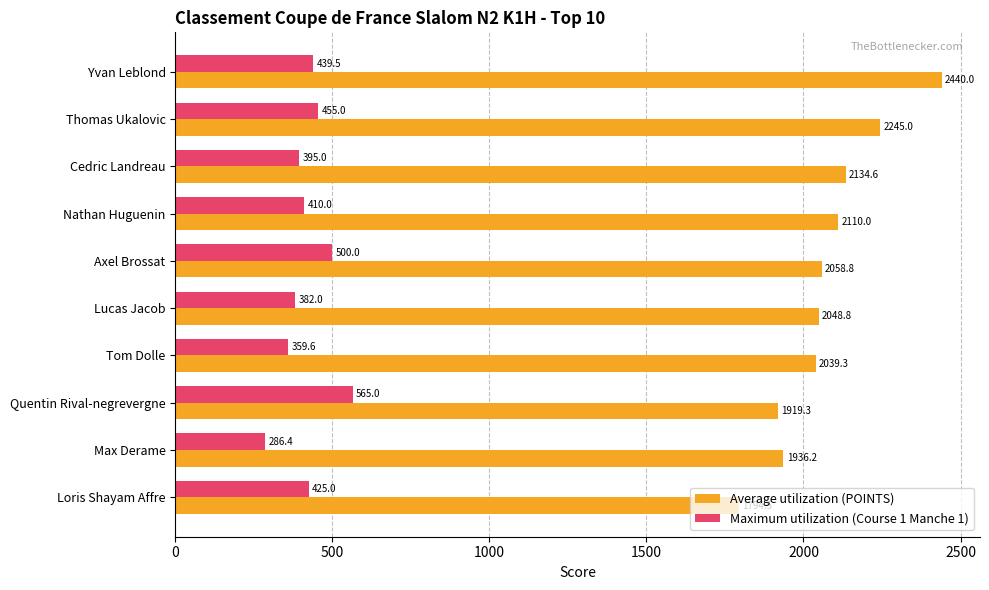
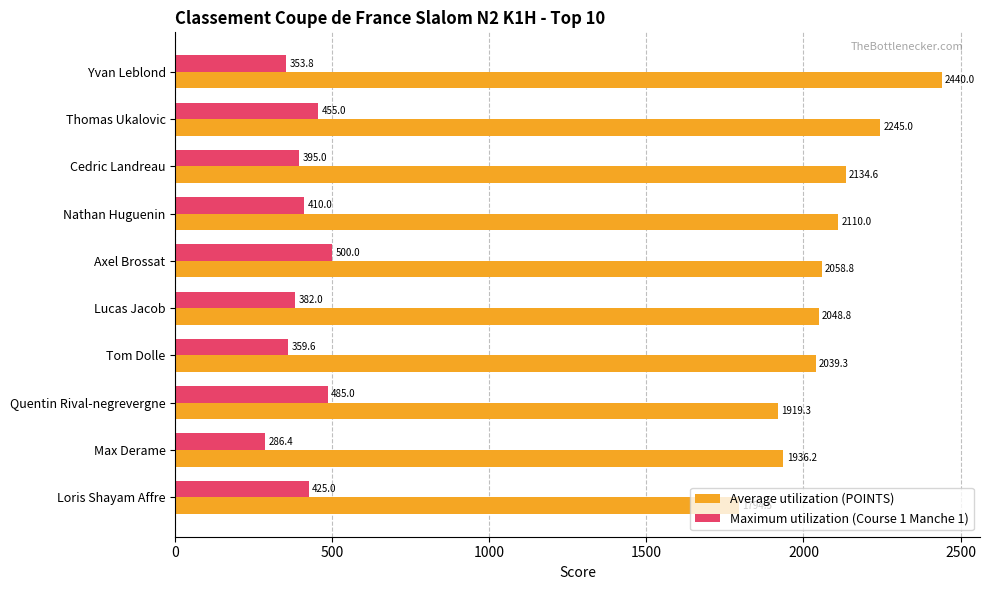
  {
    "Average utilization (POINTS)": {
      "Yvan Leblond": 2440.0,
      "Thomas Ukalovic": 2245.0,
      "Cedric Landreau": 2134.6,
      "Nathan Huguenin": 2110.0,
      "Axel Brossat": 2058.8,
      "Lucas Jacob": 2048.8,
      "Tom Dolle": 2039.3,
      "Quentin Rival-negrevergne": 1919.3,
      "Max Derame": 1936.2
    },
    "Maximum utilization (Course 1 Manche 1)": {
-     "Yvan Leblond": 439.5,
+     "Yvan Leblond": 353.8,
      "Thomas Ukalovic": 455.0,
      "Cedric Landreau": 395.0,
      "Nathan Huguenin": 410.0,
      "Axel Brossat": 500.0,
      "Lucas Jacob": 382.0,
      "Tom Dolle": 359.6,
-     "Quentin Rival-negrevergne": 565.0,
+     "Quentin Rival-negrevergne": 485.0,
      "Max Derame": 286.4,
      "Loris Shayam Affre": 425.0
    }
  }
